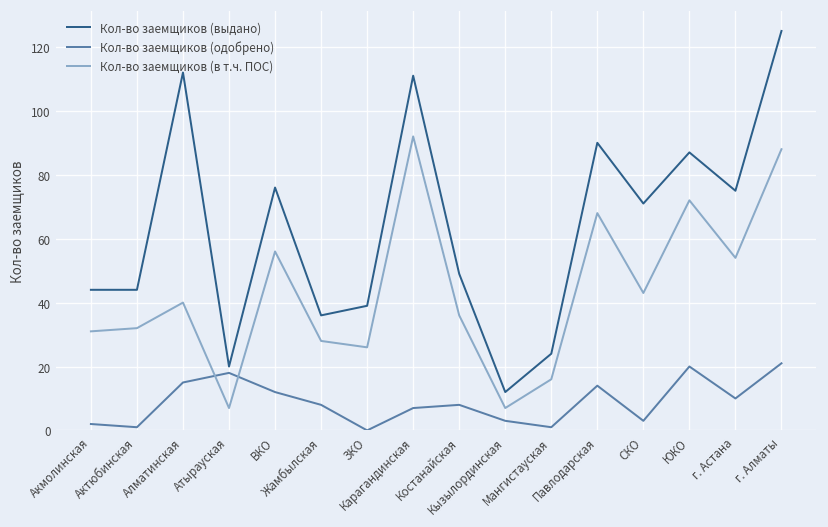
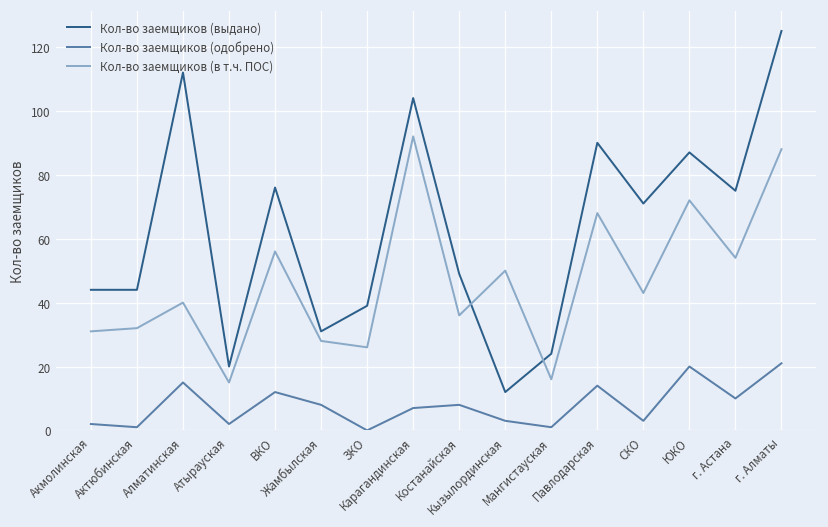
  {
    "Кол-во заемщиков (выдано)": {
      "Акмолинская": 44,
      "Актюбинская": 44,
      "Алматинская": 112,
      "Атырауская": 20,
      "ВКО": 76,
-     "Жамбылская": 36,
+     "Жамбылская": 31,
      "ЗКО": 39,
-     "Карагандинская": 111,
+     "Карагандинская": 104,
      "Костанайская": 49,
      "Кызылординская": 12,
      "Мангистауская": 24,
      "Павлодарская": 90,
      "СКО": 71,
      "ЮКО": 87,
      "г. Астана": 75,
      "г. Алматы": 125
    },
    "Кол-во заемщиков (одобрено)": {
      "Акмолинская": 2,
      "Актюбинская": 1,
      "Алматинская": 15,
-     "Атырауская": 18,
+     "Атырауская": 2,
      "ВКО": 12,
      "Жамбылская": 8,
      "ЗКО": 0,
      "Карагандинская": 7,
      "Костанайская": 8,
      "Кызылординская": 3,
      "Мангистауская": 1,
      "Павлодарская": 14,
      "СКО": 3,
      "ЮКО": 20,
      "г. Астана": 10,
      "г. Алматы": 21
    },
    "Кол-во заемщиков (в т.ч. ПОС)": {
      "Акмолинская": 31,
      "Актюбинская": 32,
      "Алматинская": 40,
-     "Атырауская": 7,
+     "Атырауская": 15,
      "ВКО": 56,
      "Жамбылская": 28,
      "ЗКО": 26,
      "Карагандинская": 92,
      "Костанайская": 36,
-     "Кызылординская": 7,
+     "Кызылординская": 50,
      "Мангистауская": 16,
      "Павлодарская": 68,
      "СКО": 43,
      "ЮКО": 72,
      "г. Астана": 54,
      "г. Алматы": 88
    }
  }
